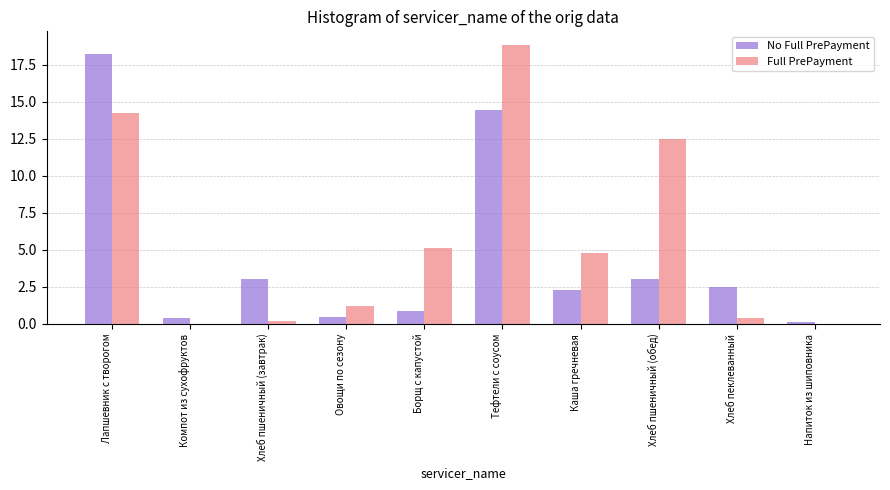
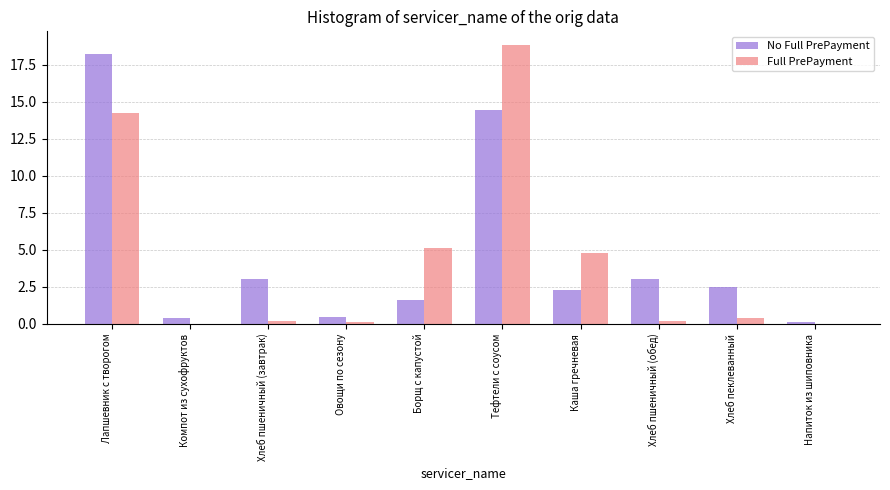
  {
    "No Full PrePayment": {
      "Лапшевник с творогом": 18.2,
      "Компот из сухофруктов": 0.4,
      "Хлеб пшеничный (завтрак)": 3.0,
      "Овощи по сезону": 0.5,
-     "Борщ с капустой": 0.9,
+     "Борщ с капустой": 1.6,
      "Тефтели с соусом": 14.4,
      "Каша гречневая": 2.3,
      "Хлеб пшеничный (обед)": 3.0,
      "Хлеб пеклеванный": 2.5
    },
    "Full PrePayment": {
      "Лапшевник с творогом": 14.2,
      "Компот из сухофруктов": 0.0,
      "Хлеб пшеничный (завтрак)": 0.2,
-     "Овощи по сезону": 1.2,
+     "Овощи по сезону": 0.1,
      "Борщ с капустой": 5.1,
      "Тефтели с соусом": 18.8,
      "Каша гречневая": 4.8,
-     "Хлеб пшеничный (обед)": 12.5,
+     "Хлеб пшеничный (обед)": 0.2,
      "Хлеб пеклеванный": 0.4,
      "Напиток из шиповника": 0.0
    }
  }
